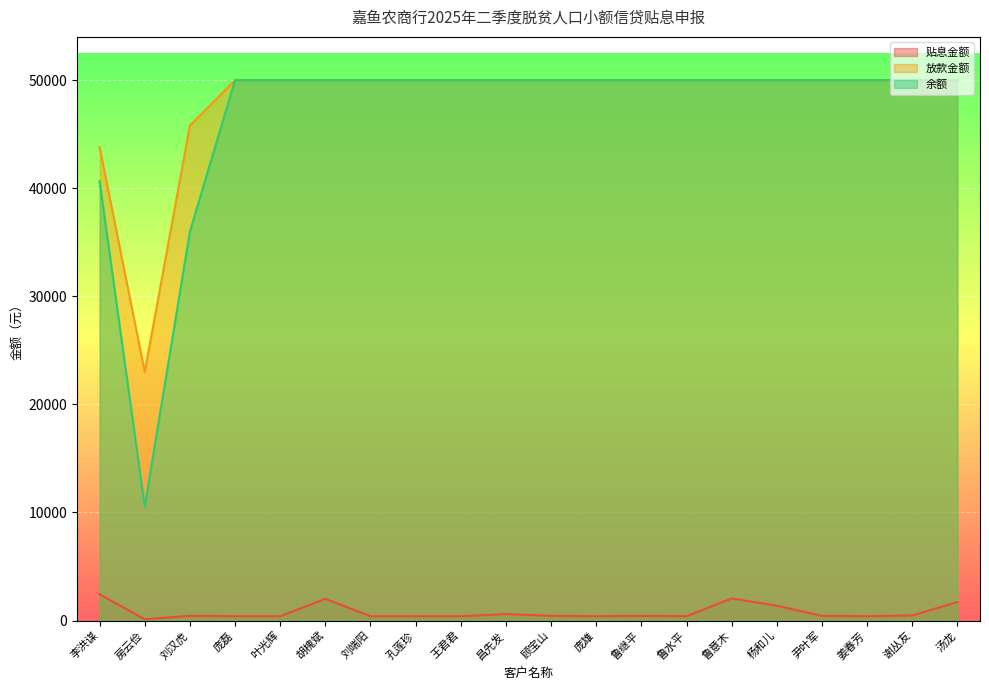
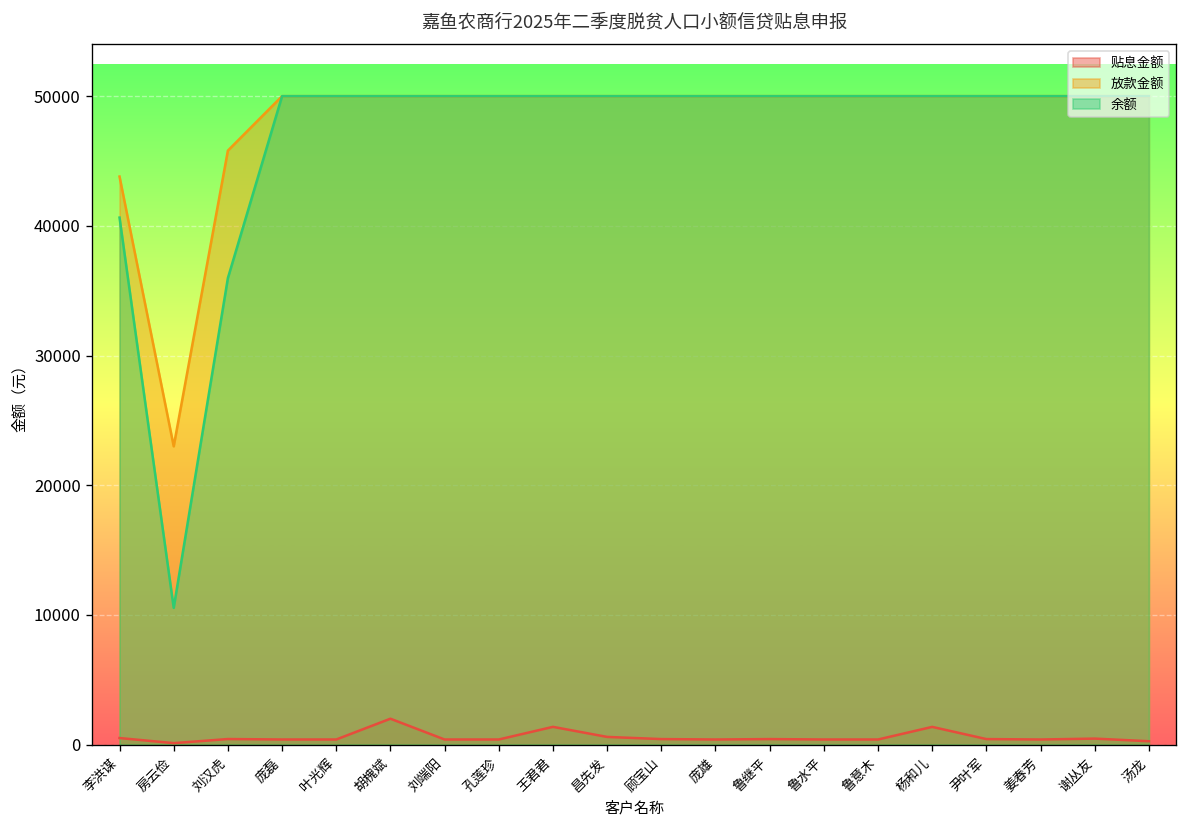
  {
    "贴息金额": {
-     "李洪谋": 2400,
+     "李洪谋": 500,
      "房云俭": 100,
      "刘汉虎": 400,
      "庞磊": 400,
      "叶光辉": 400,
      "胡槐斌": 2000,
      "刘端阳": 400,
      "孔莲珍": 400,
-     "王君君": 400,
+     "王君君": 1400,
      "昌先发": 600,
      "顾宝山": 400,
      "庞雄": 400,
      "鲁继平": 400,
      "鲁水平": 400,
-     "鲁意木": 2000,
+     "鲁意木": 400,
      "杨和儿": 1400,
      "尹叶军": 400,
      "姜春芳": 400,
      "谢丛友": 500,
-     "汤龙": 1700
+     "汤龙": 300
    },
    "放款金额": {
      "李洪谋": 43800,
      "房云俭": 23000,
      "刘汉虎": 45800
    },
    "余额": {
      "李洪谋": 40600,
      "房云俭": 10500,
      "刘汉虎": 36000
    }
  }
